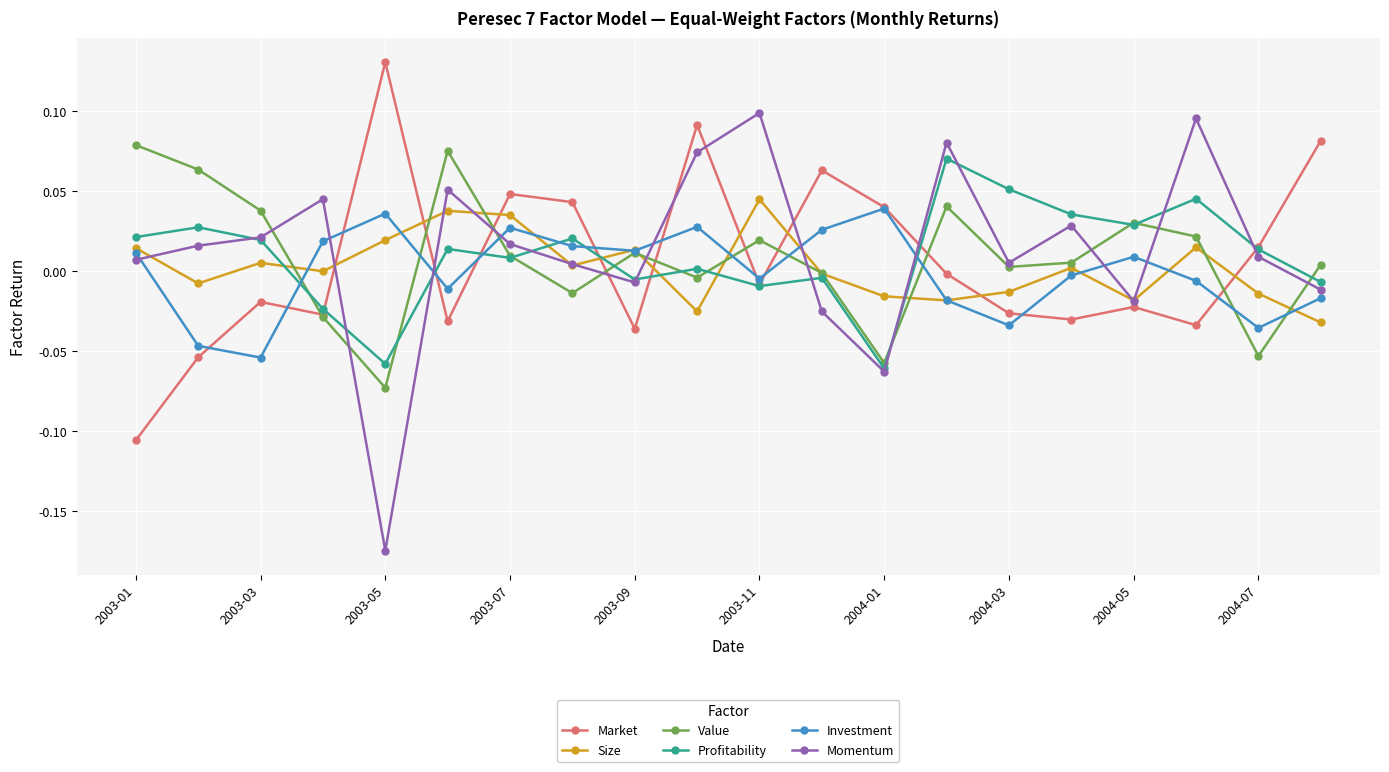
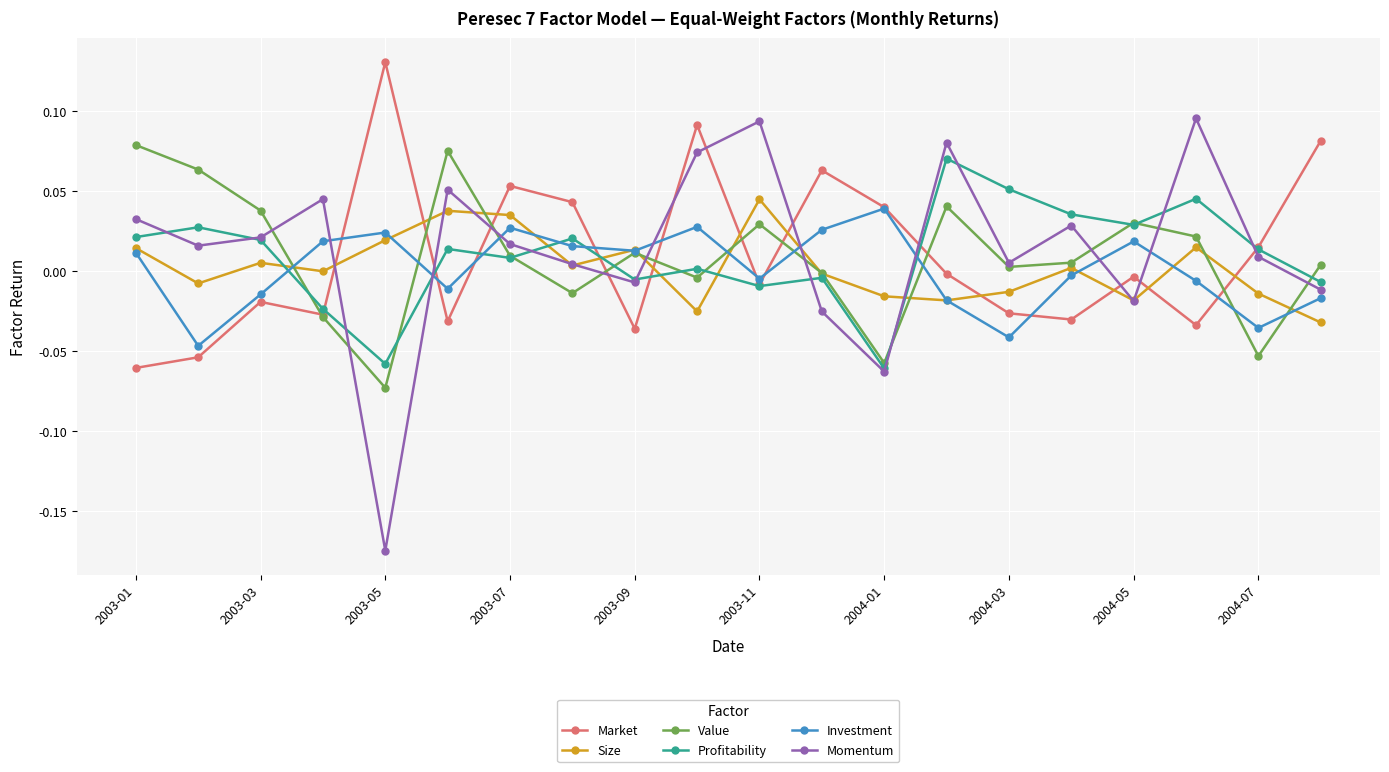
  {
    "Market": {
-     "2003-01": -0.106,
+     "2003-01": -0.060,
      "2003-03": -0.019,
      "2003-05": 0.130,
-     "2003-07": 0.048,
+     "2003-07": 0.053,
      "2003-09": -0.036,
      "2004-03": -0.026,
-     "2004-05": -0.022
+     "2004-05": -0.004
    },
    "Size": {
      "2003-01": 0.014,
      "2003-03": 0.005,
      "2003-05": 0.019,
      "2003-07": 0.035,
      "2003-11": 0.045,
      "2004-01": -0.016,
      "2004-03": -0.013,
      "2004-07": -0.014
    },
    "Value": {
      "2003-01": 0.079,
      "2003-03": 0.038,
      "2003-05": -0.073,
-     "2003-11": 0.019,
+     "2003-11": 0.029,
      "2004-01": -0.057,
      "2004-03": 0.003,
      "2004-07": -0.053
    },
    "Profitability": {
      "2003-01": 0.021,
      "2003-05": -0.058,
      "2003-09": -0.005,
      "2004-01": -0.061,
      "2004-03": 0.051
    },
    "Investment": {
      "2003-01": 0.011,
-     "2003-03": -0.054,
-     "2003-05": 0.036,
+     "2003-03": -0.015,
+     "2003-05": 0.024,
      "2003-07": 0.027,
      "2003-11": -0.005,
-     "2004-03": -0.034,
-     "2004-05": 0.009,
+     "2004-03": -0.041,
+     "2004-05": 0.019,
      "2004-07": -0.035
    },
    "Momentum": {
-     "2003-01": 0.007,
+     "2003-01": 0.032,
      "2003-05": -0.174,
      "2003-07": 0.017,
      "2003-09": -0.007,
-     "2003-11": 0.099,
+     "2003-11": 0.093,
      "2004-01": -0.063,
      "2004-03": 0.005,
      "2004-07": 0.009
    }
  }
